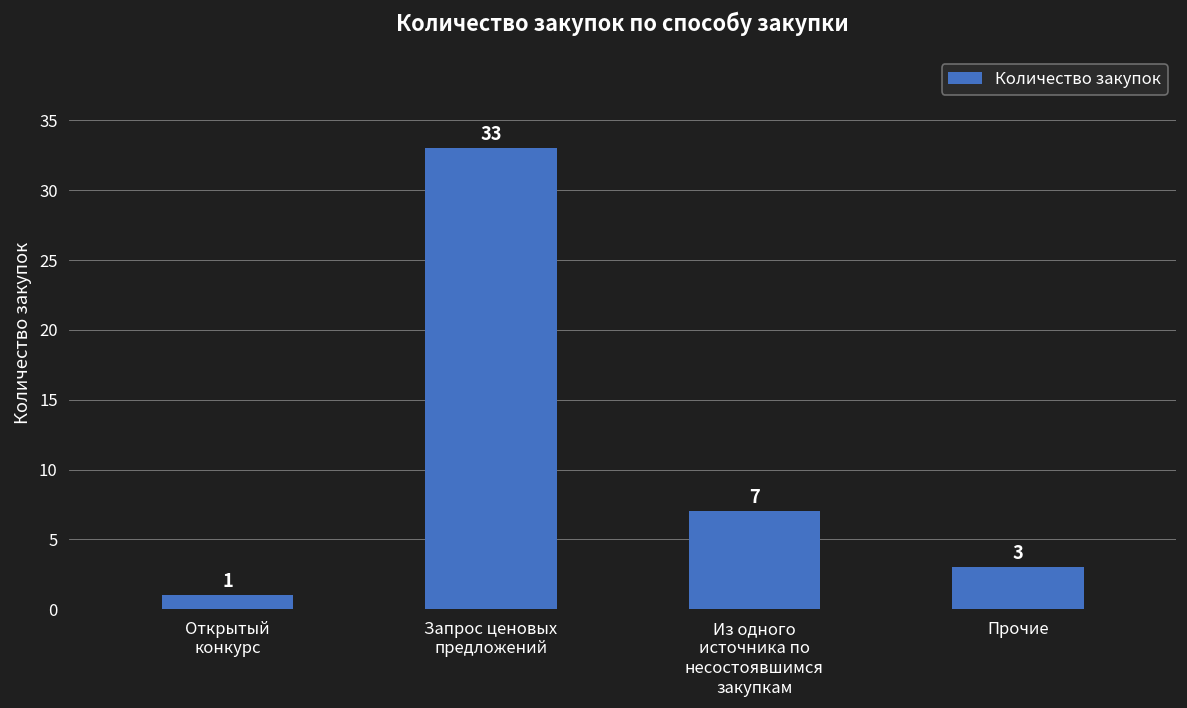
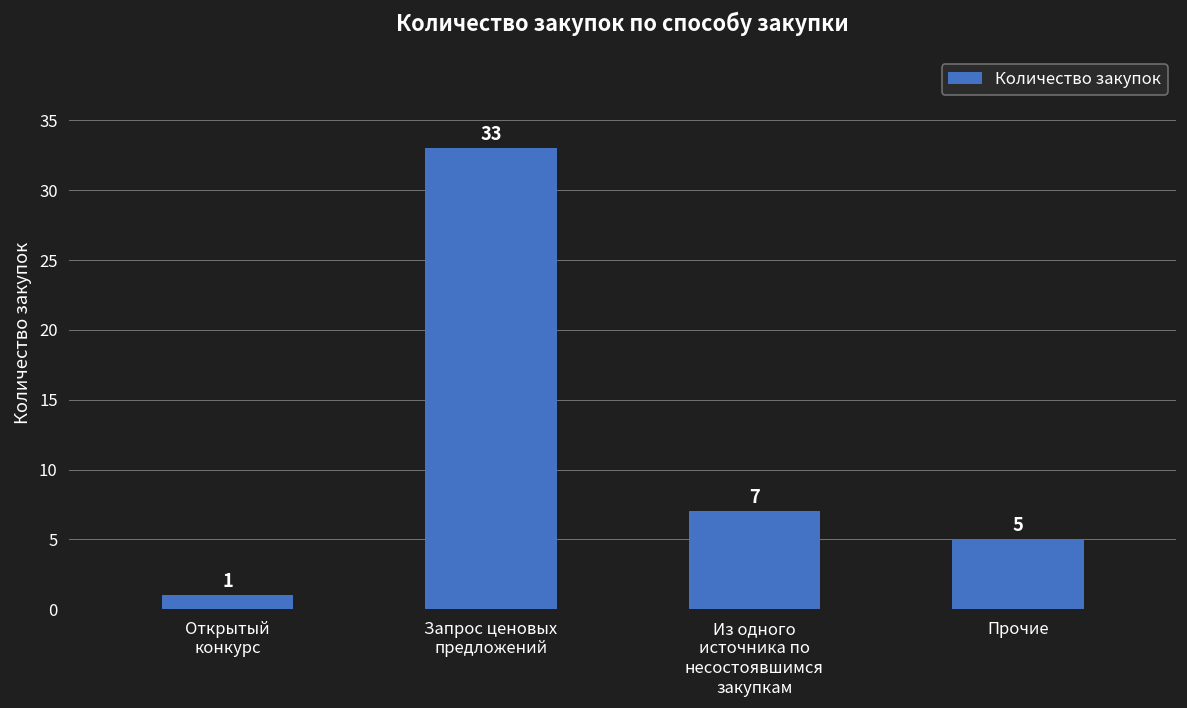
  {
    "Открытый конкурс": 1,
    "Запрос ценовых предложений": 33,
    "Из одного источника по несостоявшимся закупкам": 7,
-   "Прочие": 3
+   "Прочие": 5
  }
